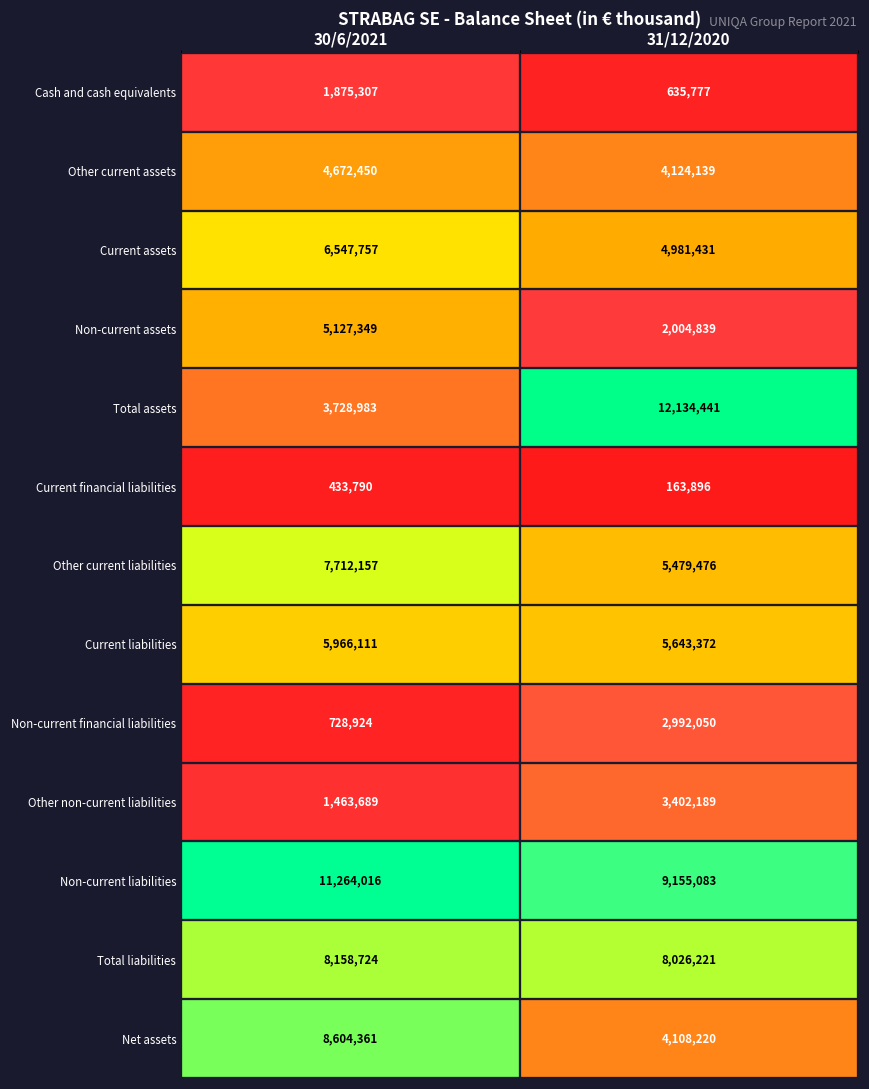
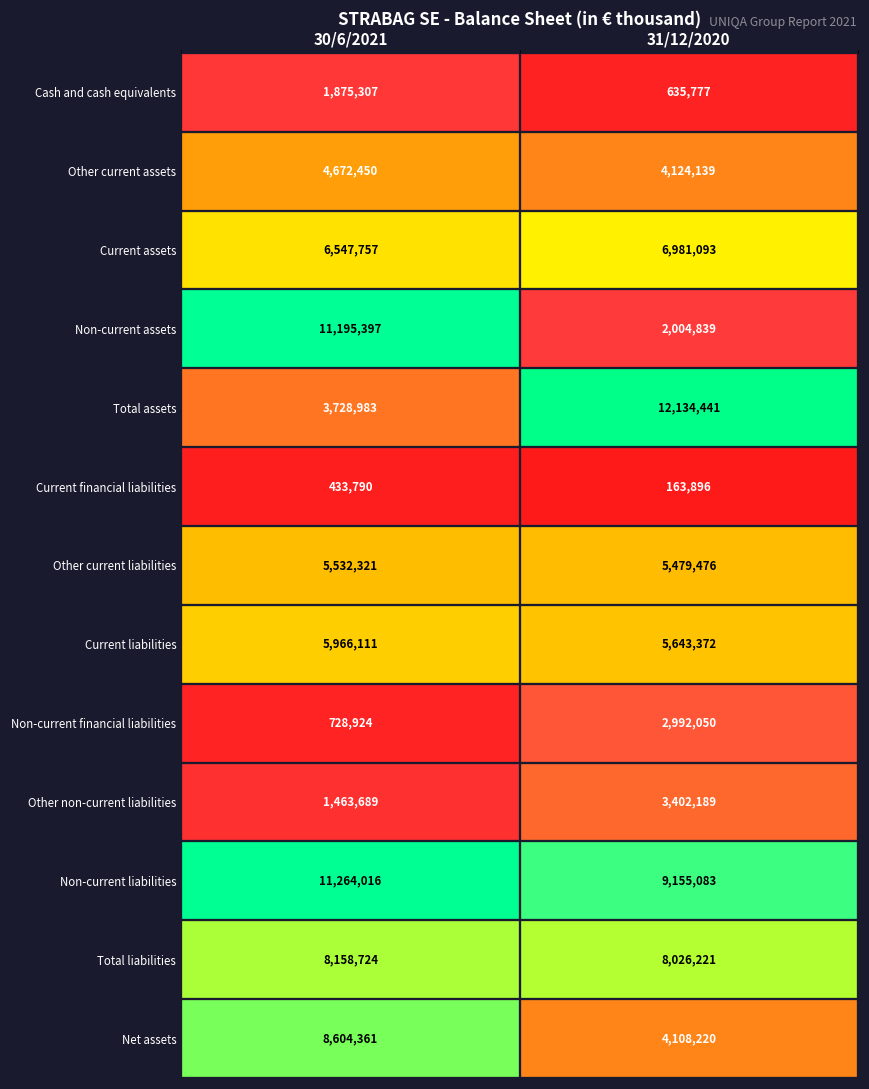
  {
    "Cash and cash equivalents": {
      "30/6/2021": "1,875,307",
      "31/12/2020": "635,777"
    },
    "Other current assets": {
      "30/6/2021": "4,672,450",
      "31/12/2020": "4,124,139"
    },
    "Current assets": {
      "30/6/2021": "6,547,757",
-     "31/12/2020": "4,981,431"
+     "31/12/2020": "6,981,093"
    },
    "Non-current assets": {
-     "30/6/2021": "5,127,349",
+     "30/6/2021": "11,195,397",
      "31/12/2020": "2,004,839"
    },
    "Total assets": {
      "30/6/2021": "3,728,983",
      "31/12/2020": "12,134,441"
    },
    "Current financial liabilities": {
      "30/6/2021": "433,790",
      "31/12/2020": "163,896"
    },
    "Other current liabilities": {
-     "30/6/2021": "7,712,157",
+     "30/6/2021": "5,532,321",
      "31/12/2020": "5,479,476"
    },
    "Current liabilities": {
      "30/6/2021": "5,966,111",
      "31/12/2020": "5,643,372"
    },
    "Non-current financial liabilities": {
      "30/6/2021": "728,924",
      "31/12/2020": "2,992,050"
    },
    "Other non-current liabilities": {
      "30/6/2021": "1,463,689",
      "31/12/2020": "3,402,189"
    },
    "Non-current liabilities": {
      "30/6/2021": "11,264,016",
      "31/12/2020": "9,155,083"
    },
    "Total liabilities": {
      "30/6/2021": "8,158,724",
      "31/12/2020": "8,026,221"
    },
    "Net assets": {
      "30/6/2021": "8,604,361",
      "31/12/2020": "4,108,220"
    }
  }
